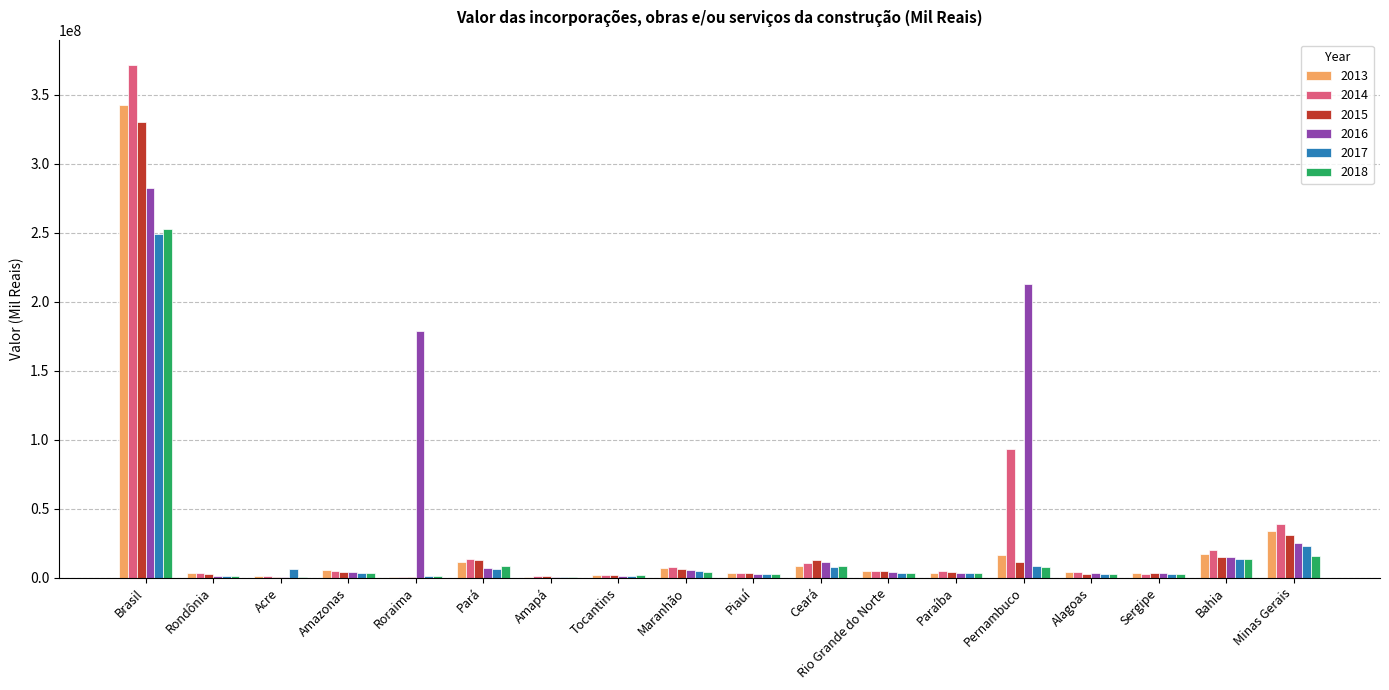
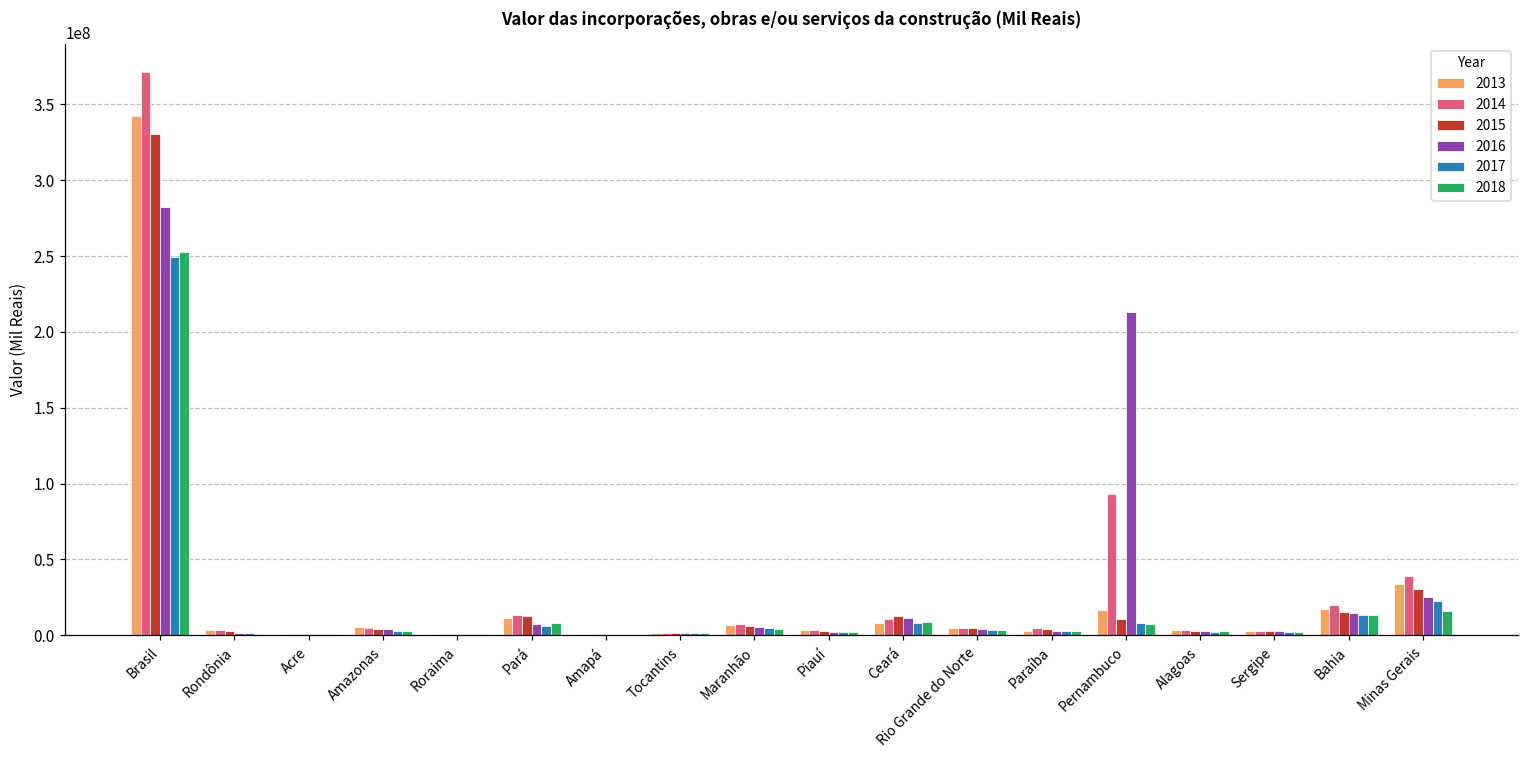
  {
    "2013": {
      "Brasil": 342000000,
      "Rondônia": 4000000,
      "Amazonas": 5000000,
      "Pará": 11000000,
      "Maranhão": 7000000,
      "Piauí": 3000000,
      "Ceará": 8000000,
      "Rio Grande do Norte": 5000000,
      "Paraíba": 3000000,
      "Pernambuco": 16000000,
      "Alagoas": 4000000,
      "Sergipe": 3000000,
      "Bahia": 17000000,
      "Minas Gerais": 34000000
    },
    "2014": {
      "Brasil": 371000000,
      "Rondônia": 3000000,
      "Amazonas": 5000000,
      "Pará": 13000000,
      "Maranhão": 7000000,
      "Piauí": 3000000,
      "Ceará": 11000000,
      "Rio Grande do Norte": 5000000,
      "Paraíba": 4000000,
      "Pernambuco": 93000000,
      "Alagoas": 4000000,
      "Sergipe": 3000000,
      "Bahia": 20000000,
      "Minas Gerais": 39000000
    },
    "2015": {
      "Brasil": 331000000,
      "Rondônia": 3000000,
      "Amazonas": 4000000,
      "Pará": 13000000,
      "Maranhão": 6000000,
      "Piauí": 3000000,
      "Ceará": 13000000,
      "Rio Grande do Norte": 5000000,
      "Paraíba": 4000000,
      "Pernambuco": 11000000,
      "Alagoas": 3000000,
      "Sergipe": 3000000,
      "Bahia": 15000000,
      "Minas Gerais": 31000000
    },
    "2016": {
      "Brasil": 283000000,
      "Amazonas": 4000000,
-     "Roraima": 178000000,
+     "Roraima": 1000000,
      "Pará": 7000000,
      "Maranhão": 5000000,
      "Piauí": 3000000,
      "Ceará": 12000000,
      "Rio Grande do Norte": 4000000,
      "Paraíba": 3000000,
      "Pernambuco": 213000000,
      "Alagoas": 3000000,
      "Sergipe": 3000000,
      "Bahia": 15000000,
      "Minas Gerais": 25000000
    },
    "2017": {
      "Brasil": 249000000,
-     "Acre": 6000000,
+     "Acre": 1000000,
      "Amazonas": 3000000,
      "Pará": 6000000,
      "Maranhão": 5000000,
      "Piauí": 2000000,
      "Ceará": 8000000,
      "Rio Grande do Norte": 3000000,
      "Paraíba": 3000000,
      "Pernambuco": 8000000,
      "Alagoas": 2000000,
      "Sergipe": 2000000,
      "Bahia": 13000000,
      "Minas Gerais": 23000000
    },
    "2018": {
      "Brasil": 252000000,
      "Amazonas": 3000000,
      "Pará": 8000000,
      "Maranhão": 4000000,
      "Piauí": 2000000,
      "Ceará": 9000000,
      "Rio Grande do Norte": 4000000,
      "Paraíba": 3000000,
      "Pernambuco": 7000000,
      "Alagoas": 3000000,
      "Sergipe": 2000000,
      "Bahia": 13000000,
      "Minas Gerais": 16000000
    }
  }
